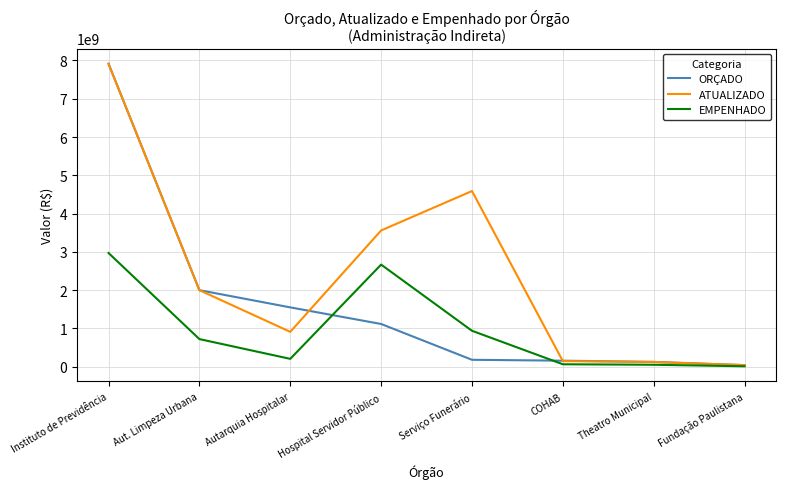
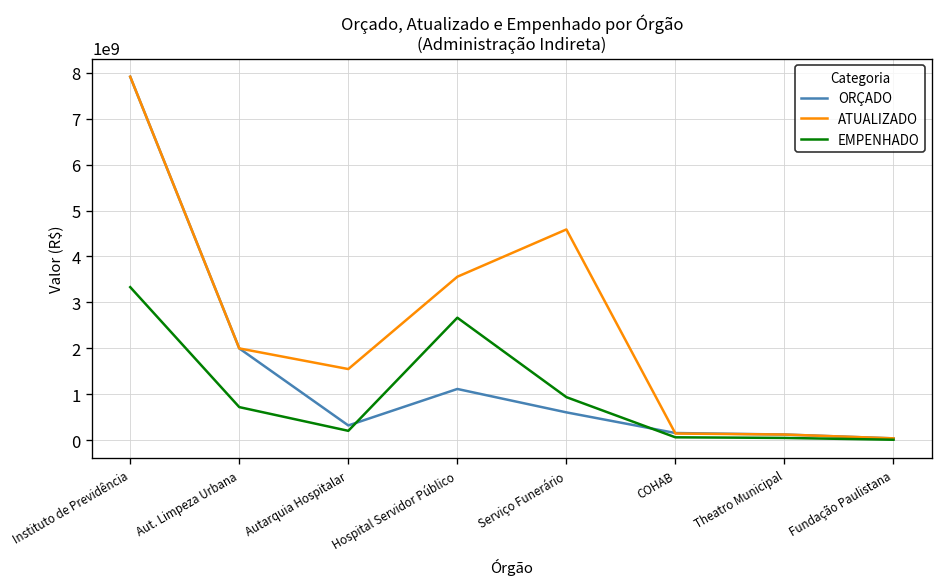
  {
    "ORÇADO": {
-     "Autarquia Hospitalar": 1500000000,
+     "Autarquia Hospitalar": 300000000,
      "Hospital Servidor Público": 1100000000,
-     "Serviço Funerário": 200000000
+     "Serviço Funerário": 600000000
    },
    "ATUALIZADO": {
-     "Autarquia Hospitalar": 900000000,
+     "Autarquia Hospitalar": 1500000000,
      "Hospital Servidor Público": 3600000000,
      "Serviço Funerário": 4600000000
    },
    "EMPENHADO": {
-     "Instituto de Previdência": 3000000000,
+     "Instituto de Previdência": 3300000000,
      "Aut. Limpeza Urbana": 700000000,
      "Autarquia Hospitalar": 200000000,
      "Hospital Servidor Público": 2700000000,
      "Serviço Funerário": 900000000,
      "COHAB": 100000000,
      "Theatro Municipal": 0
    }
  }
